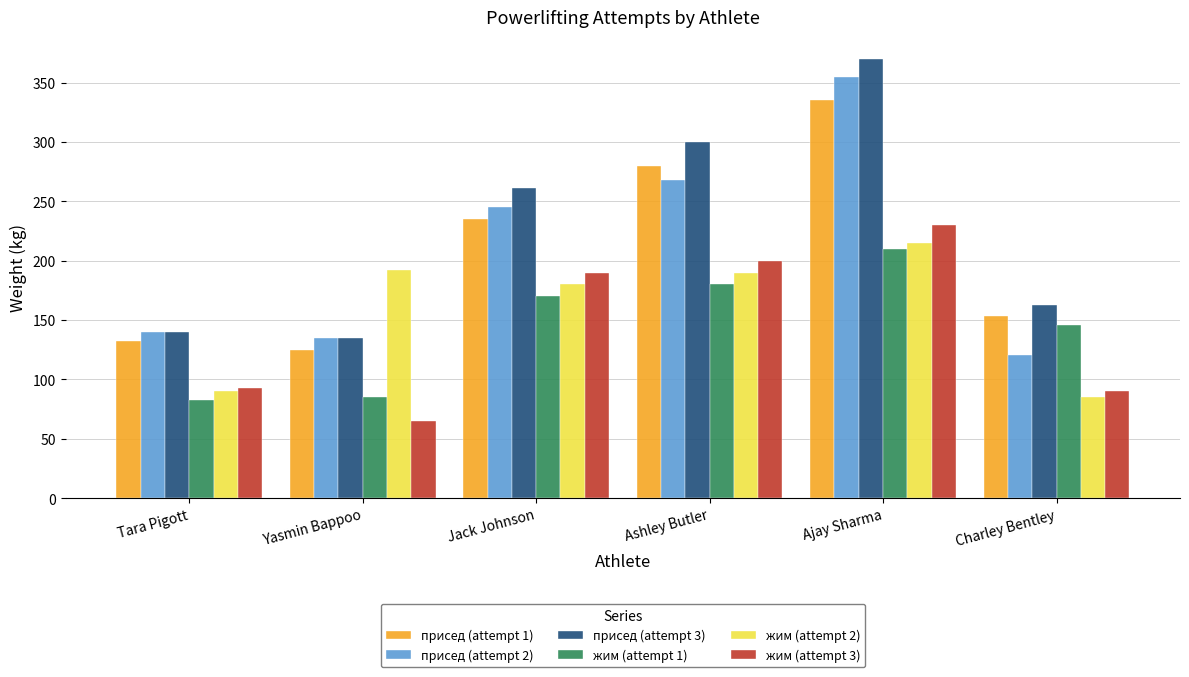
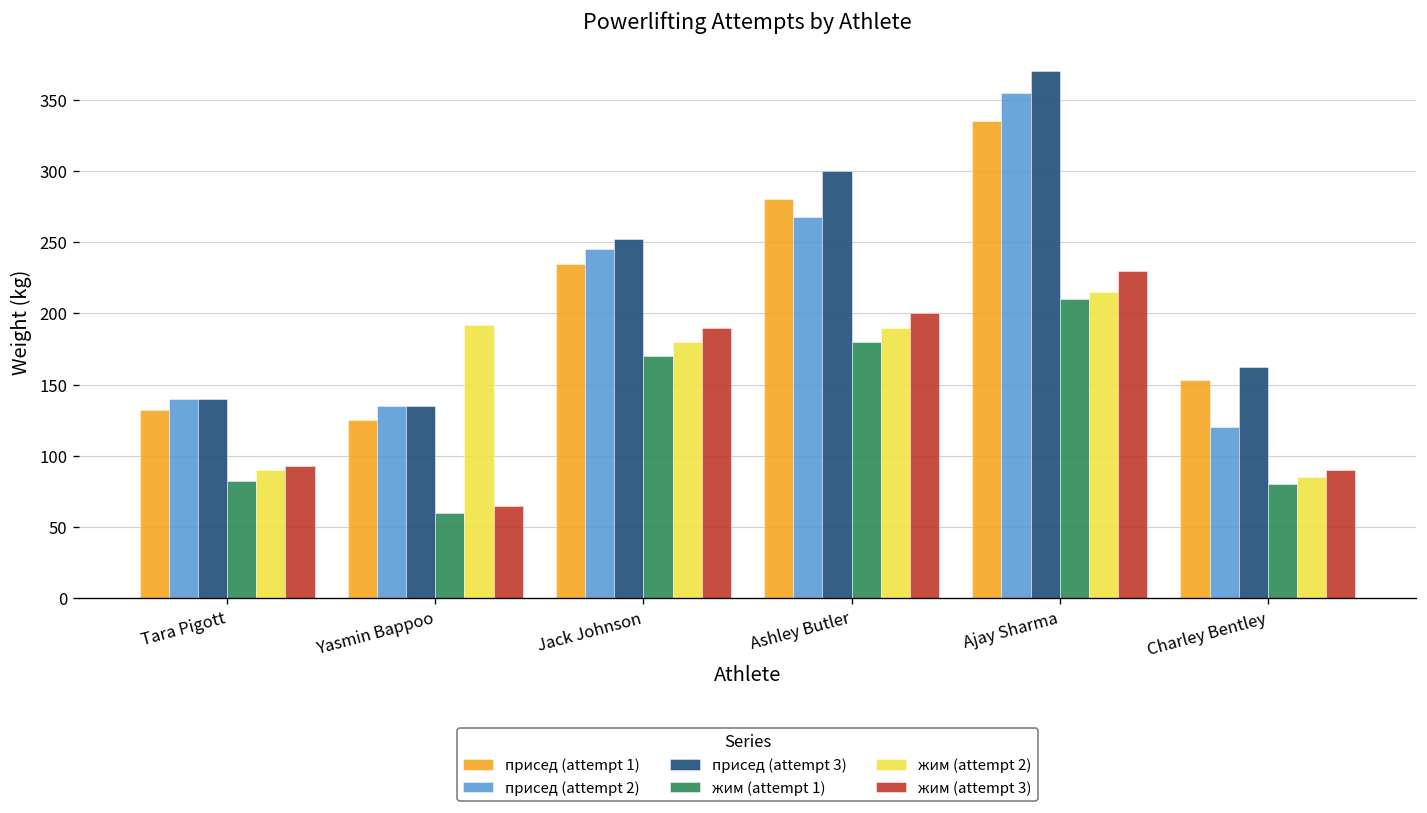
  {
    "присед (attempt 1)": {
      "Tara Pigott": 133,
      "Yasmin Bappoo": 125,
      "Jack Johnson": 235,
      "Ashley Butler": 280,
      "Ajay Sharma": 335,
      "Charley Bentley": 153
    },
    "присед (attempt 2)": {
      "Tara Pigott": 140,
      "Yasmin Bappoo": 135,
      "Jack Johnson": 245,
      "Ashley Butler": 268,
      "Ajay Sharma": 355,
      "Charley Bentley": 121
    },
    "присед (attempt 3)": {
      "Tara Pigott": 140,
      "Yasmin Bappoo": 135,
-     "Jack Johnson": 261,
+     "Jack Johnson": 253,
      "Ashley Butler": 300,
      "Ajay Sharma": 370,
      "Charley Bentley": 163
    },
    "жим (attempt 1)": {
      "Tara Pigott": 83,
-     "Yasmin Bappoo": 85,
+     "Yasmin Bappoo": 60,
      "Jack Johnson": 170,
      "Ashley Butler": 180,
      "Ajay Sharma": 210,
-     "Charley Bentley": 146
+     "Charley Bentley": 80
    },
    "жим (attempt 2)": {
      "Tara Pigott": 90,
      "Yasmin Bappoo": 192,
      "Jack Johnson": 180,
      "Ashley Butler": 190,
      "Ajay Sharma": 215,
      "Charley Bentley": 85
    },
    "жим (attempt 3)": {
      "Tara Pigott": 93,
      "Yasmin Bappoo": 65,
      "Jack Johnson": 190,
      "Ashley Butler": 200,
      "Ajay Sharma": 230,
      "Charley Bentley": 90
    }
  }
